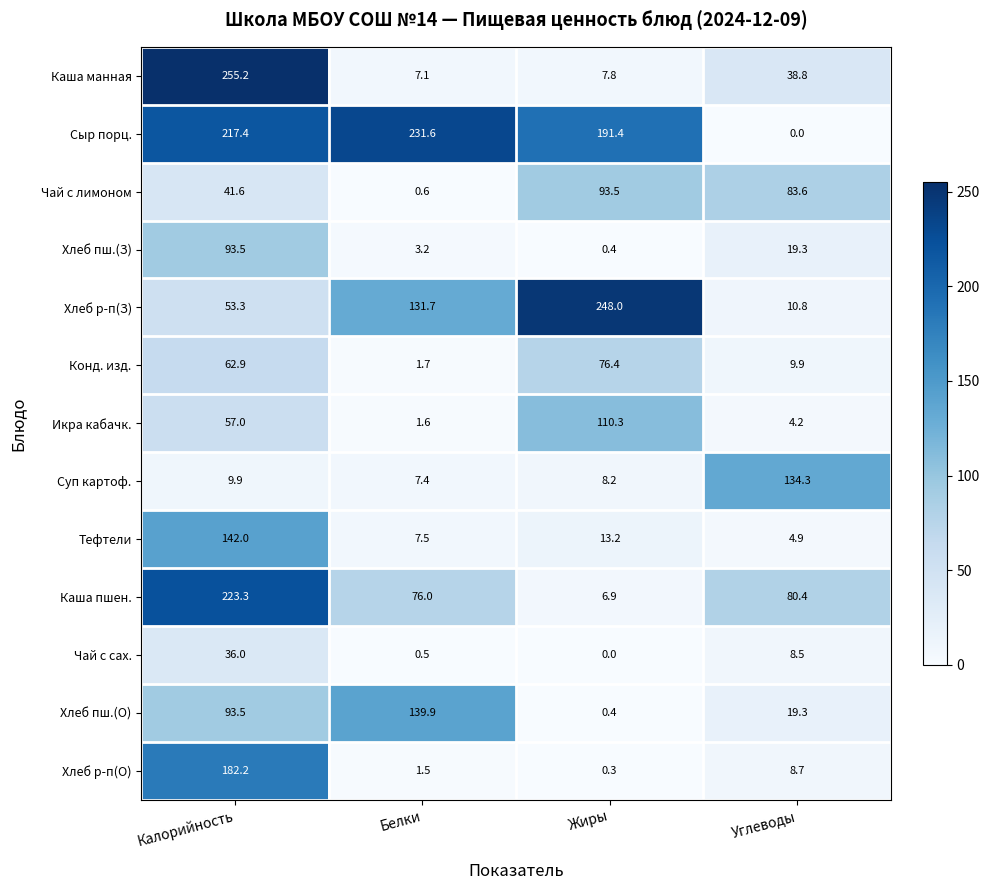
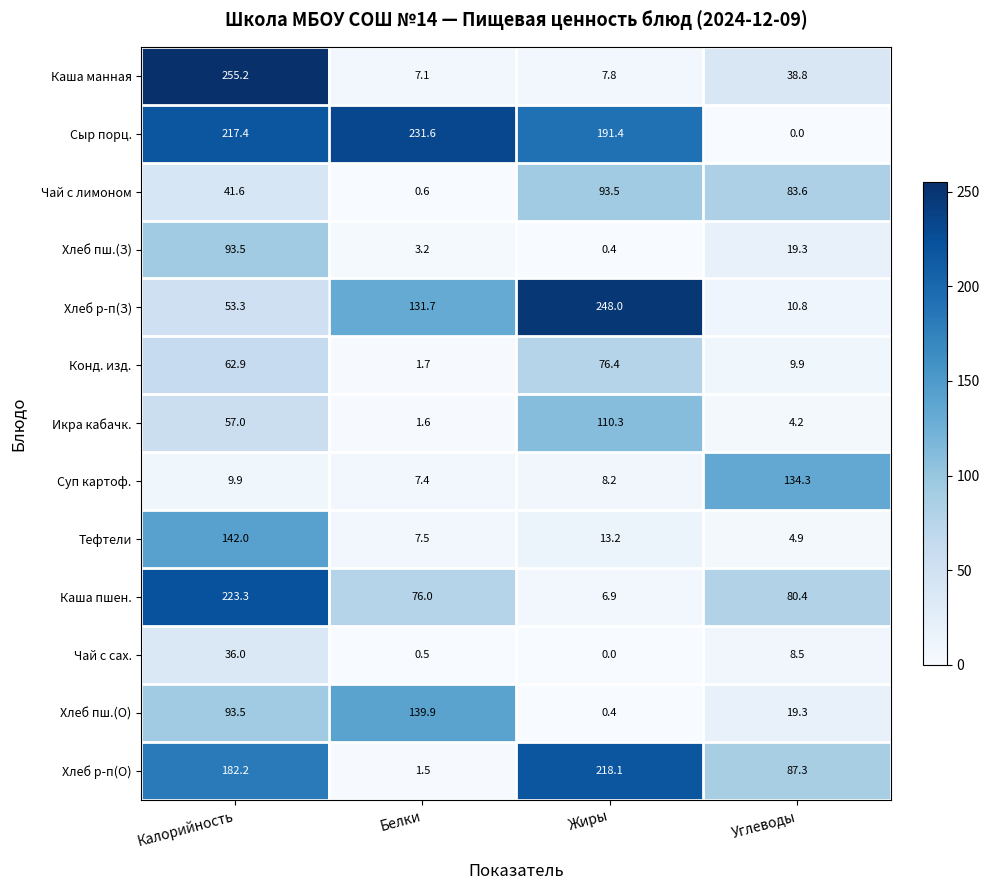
  {
    "Каша манная": {
      "Калорийность": 255.2,
      "Белки": 7.1,
      "Жиры": 7.8,
      "Углеводы": 38.8
    },
    "Сыр порц.": {
      "Калорийность": 217.4,
      "Белки": 231.6,
      "Жиры": 191.4,
      "Углеводы": 0.0
    },
    "Чай с лимоном": {
      "Калорийность": 41.6,
      "Белки": 0.6,
      "Жиры": 93.5,
      "Углеводы": 83.6
    },
    "Хлеб пш.(З)": {
      "Калорийность": 93.5,
      "Белки": 3.2,
      "Жиры": 0.4,
      "Углеводы": 19.3
    },
    "Хлеб р-п(З)": {
      "Калорийность": 53.3,
      "Белки": 131.7,
      "Жиры": 248.0,
      "Углеводы": 10.8
    },
    "Конд. изд.": {
      "Калорийность": 62.9,
      "Белки": 1.7,
      "Жиры": 76.4,
      "Углеводы": 9.9
    },
    "Икра кабачк.": {
      "Калорийность": 57.0,
      "Белки": 1.6,
      "Жиры": 110.3,
      "Углеводы": 4.2
    },
    "Суп картоф.": {
      "Калорийность": 9.9,
      "Белки": 7.4,
      "Жиры": 8.2,
      "Углеводы": 134.3
    },
    "Тефтели": {
      "Калорийность": 142.0,
      "Белки": 7.5,
      "Жиры": 13.2,
      "Углеводы": 4.9
    },
    "Каша пшен.": {
      "Калорийность": 223.3,
      "Белки": 76.0,
      "Жиры": 6.9,
      "Углеводы": 80.4
    },
    "Чай с сах.": {
      "Калорийность": 36.0,
      "Белки": 0.5,
      "Жиры": 0.0,
      "Углеводы": 8.5
    },
    "Хлеб пш.(О)": {
      "Калорийность": 93.5,
      "Белки": 139.9,
      "Жиры": 0.4,
      "Углеводы": 19.3
    },
    "Хлеб р-п(О)": {
      "Калорийность": 182.2,
      "Белки": 1.5,
-     "Жиры": 0.3,
-     "Углеводы": 8.7
+     "Жиры": 218.1,
+     "Углеводы": 87.3
    }
  }
